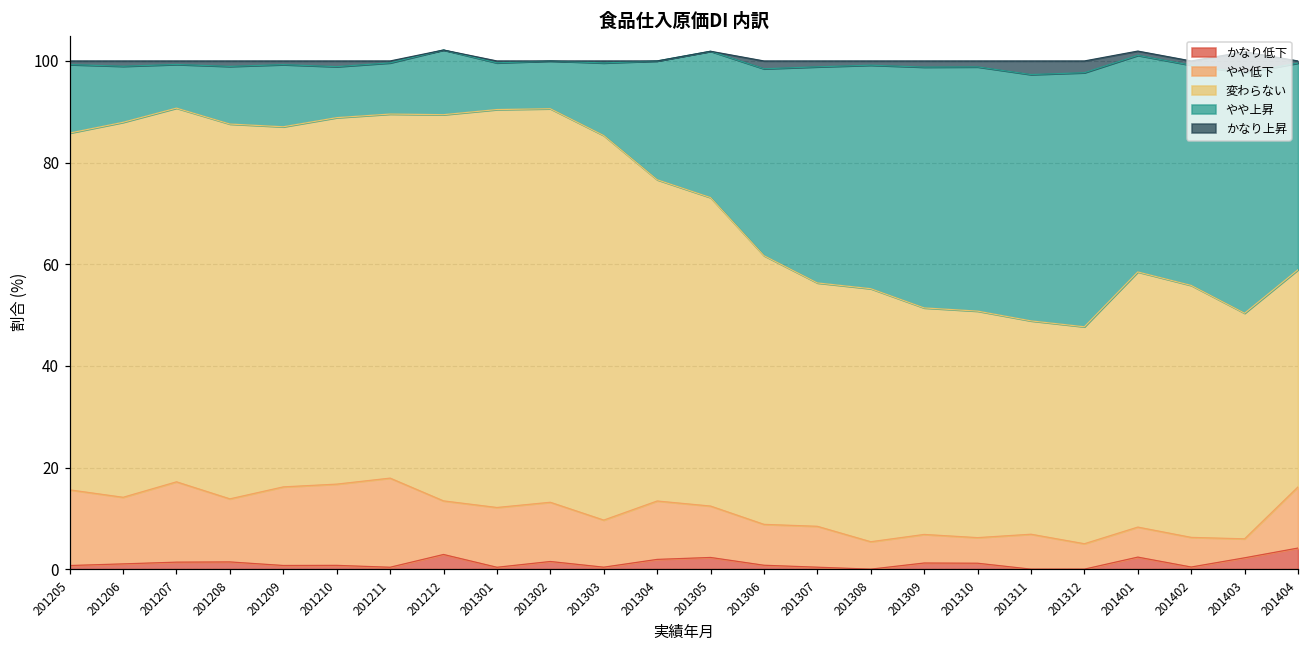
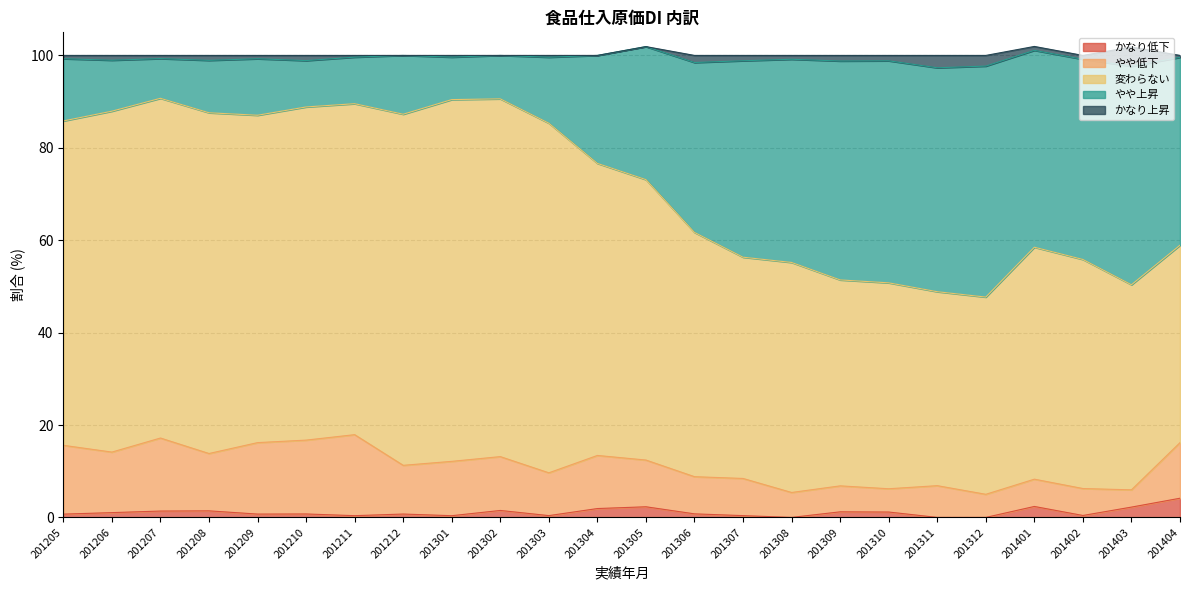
  {
    "かなり低下": {
      "201205": 1,
      "201206": 1,
      "201207": 1,
      "201208": 1,
      "201209": 1,
      "201210": 1,
      "201211": 0,
-     "201212": 3,
+     "201212": 1,
      "201301": 0,
      "201302": 2,
      "201303": 0,
      "201304": 2,
      "201305": 2,
      "201306": 1,
      "201307": 0,
      "201308": 0,
      "201309": 1,
      "201310": 1,
      "201311": 0,
      "201312": 0,
      "201401": 2,
      "201402": 0,
      "201403": 2,
      "201404": 4
    },
    "やや上昇": {
      "201205": 13,
      "201206": 11,
      "201207": 9,
      "201208": 11,
      "201209": 12,
      "201210": 10,
      "201306": 37,
      "201307": 43,
      "201308": 44,
      "201309": 47,
      "201310": 48,
      "201311": 48,
      "201312": 50,
      "201401": 43
    },
    "かなり上昇": {
      "201205": 1,
      "201206": 1,
      "201207": 1,
      "201208": 1,
      "201209": 1,
      "201210": 1,
      "201306": 2,
      "201307": 1,
      "201308": 1,
      "201309": 1,
      "201310": 1,
      "201311": 3,
      "201312": 2,
      "201401": 1
    }
  }
